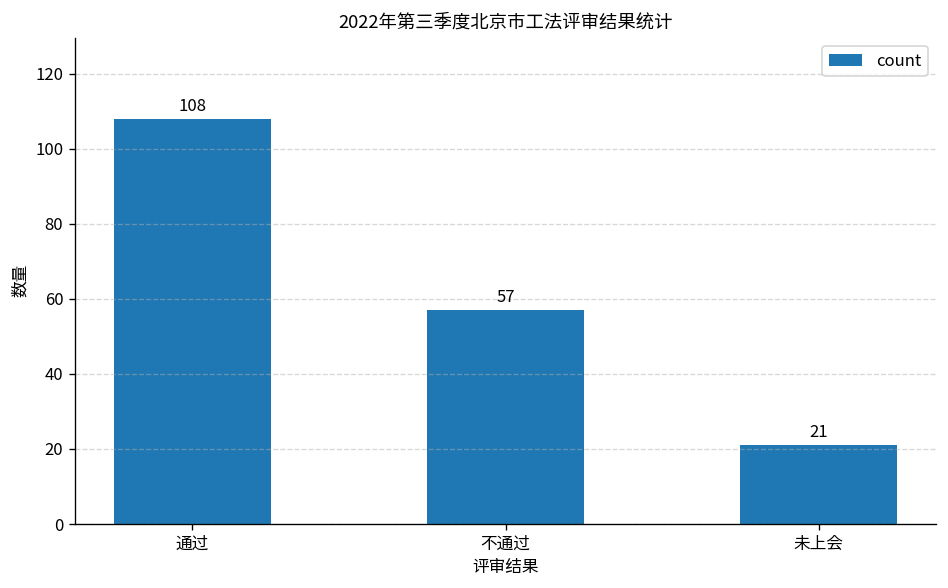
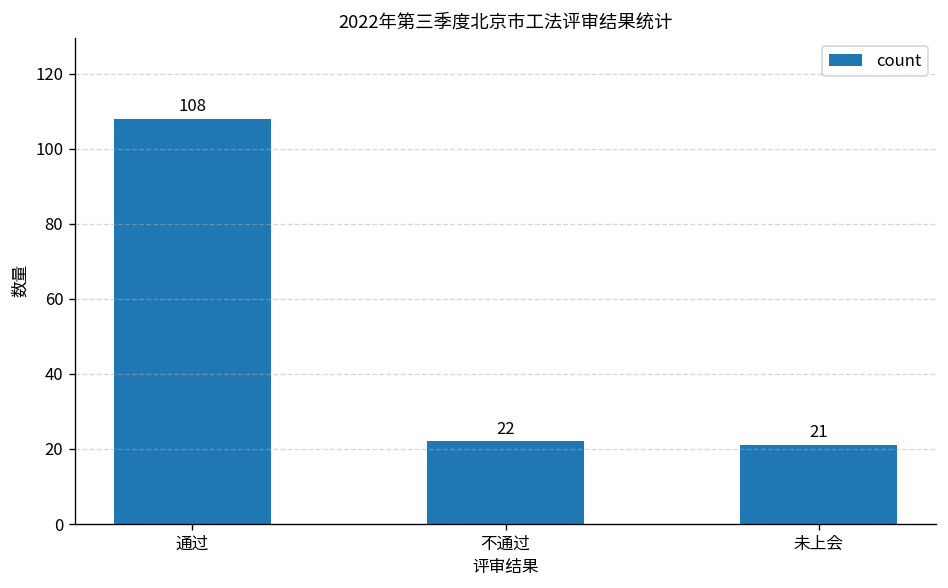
  {
    "通过": 108,
-   "不通过": 57,
+   "不通过": 22,
    "未上会": 21
  }
